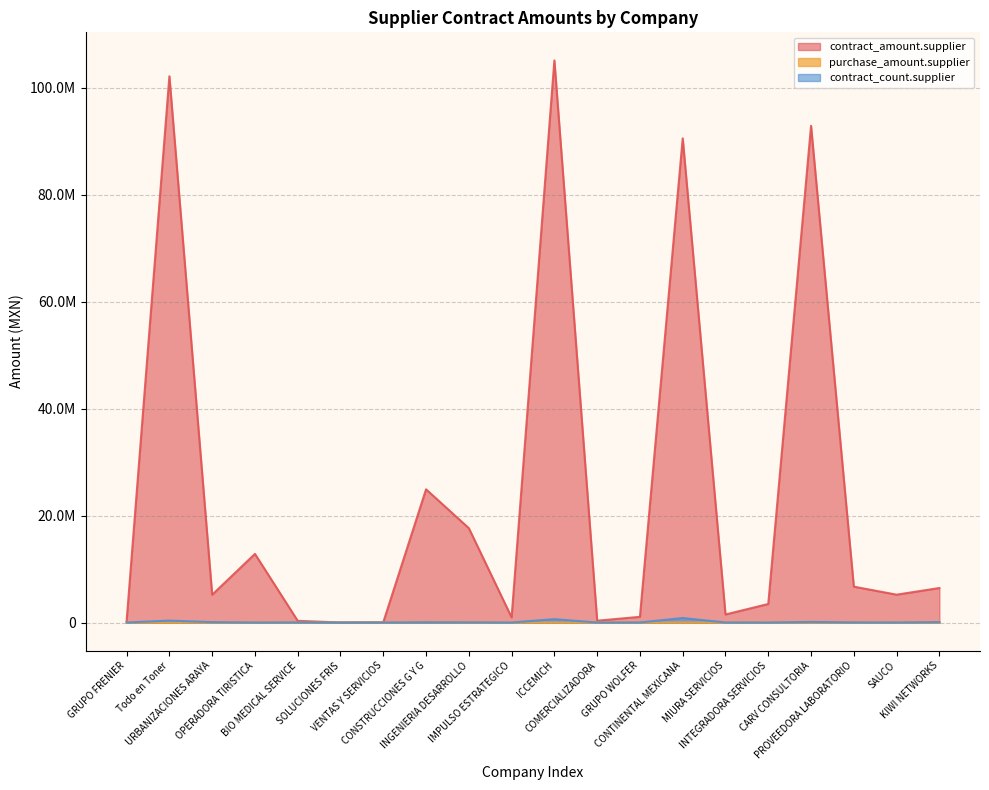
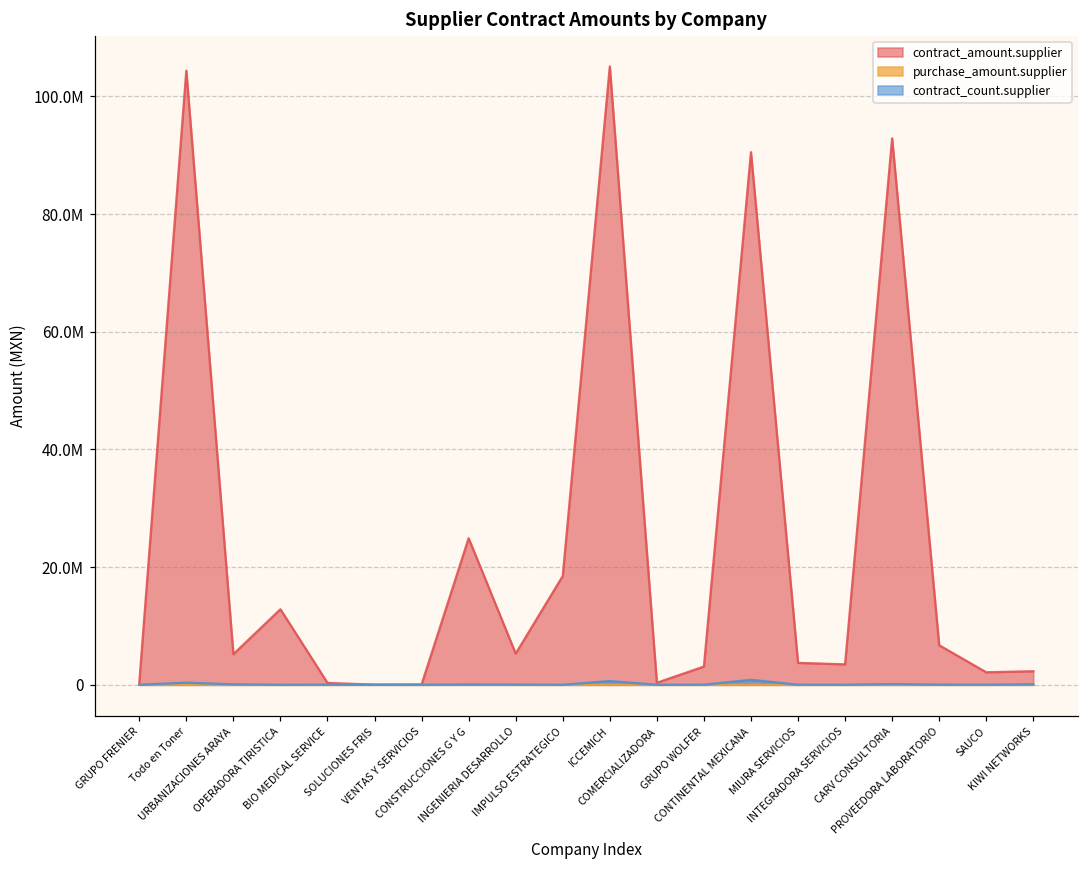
  {
    "contract_amount.supplier": {
-     "Todo en Toner": 102000000,
+     "Todo en Toner": 104000000,
      "URBANIZACIONES ARAYA": 5000000,
      "OPERADORA TIRISTICA": 13000000,
      "CONSTRUCCIONES G Y G": 25000000,
-     "INGENIERIA DESARROLLO": 18000000,
-     "IMPULSO ESTRATEGICO": 1000000,
+     "INGENIERIA DESARROLLO": 5000000,
+     "IMPULSO ESTRATEGICO": 18000000,
      "ICCEMICH": 105000000,
-     "GRUPO WOLFER": 1000000,
+     "GRUPO WOLFER": 3000000,
      "CONTINENTAL MEXICANA": 91000000,
-     "MIURA SERVICIOS": 2000000,
+     "MIURA SERVICIOS": 4000000,
      "INTEGRADORA SERVICIOS": 3000000,
      "CARV CONSULTORIA": 93000000,
      "PROVEEDORA LABORATORIO": 7000000,
-     "SAUCO": 5000000,
-     "KIWI NETWORKS": 6000000
+     "SAUCO": 2000000,
+     "KIWI NETWORKS": 2000000
    },
    "purchase_amount.supplier": {
      "ICCEMICH": 0,
      "CONTINENTAL MEXICANA": 0
    },
    "contract_count.supplier": {
      "ICCEMICH": 1000000,
      "CONTINENTAL MEXICANA": 1000000
    }
  }
